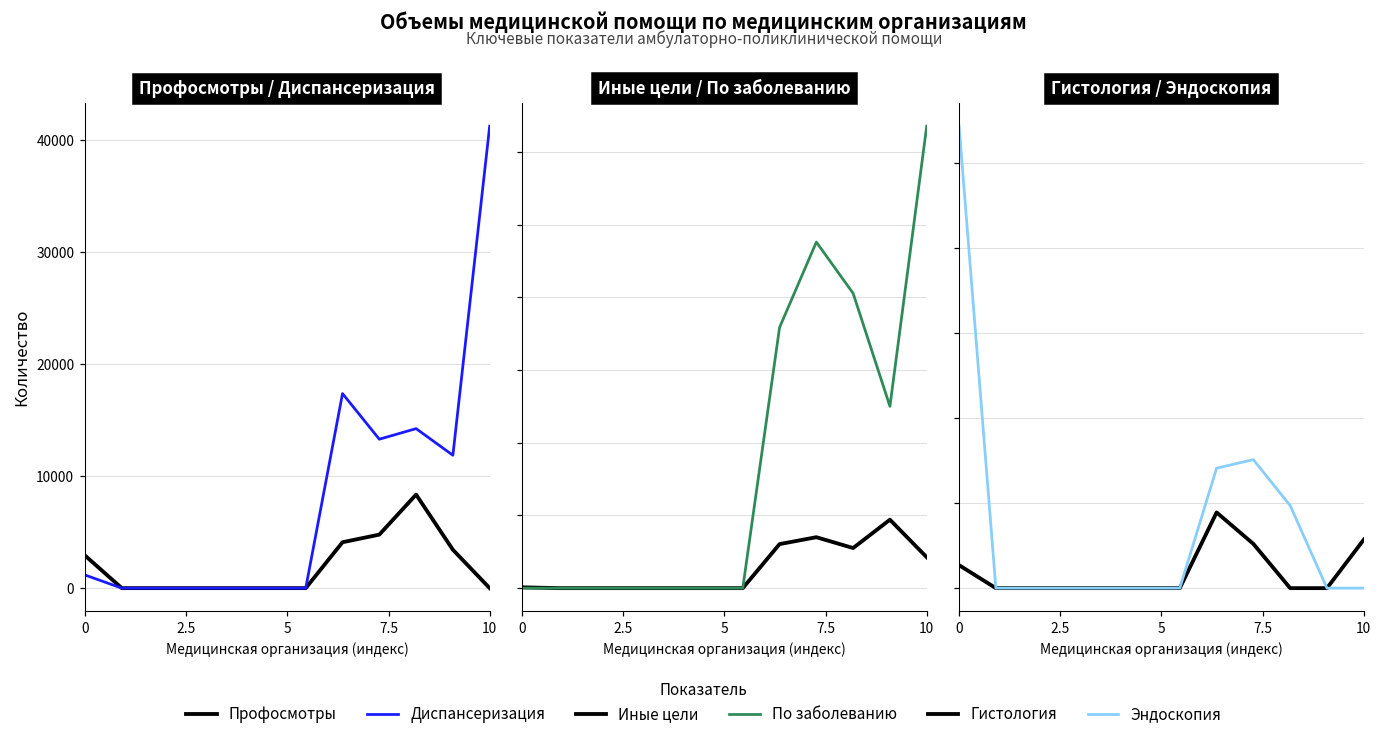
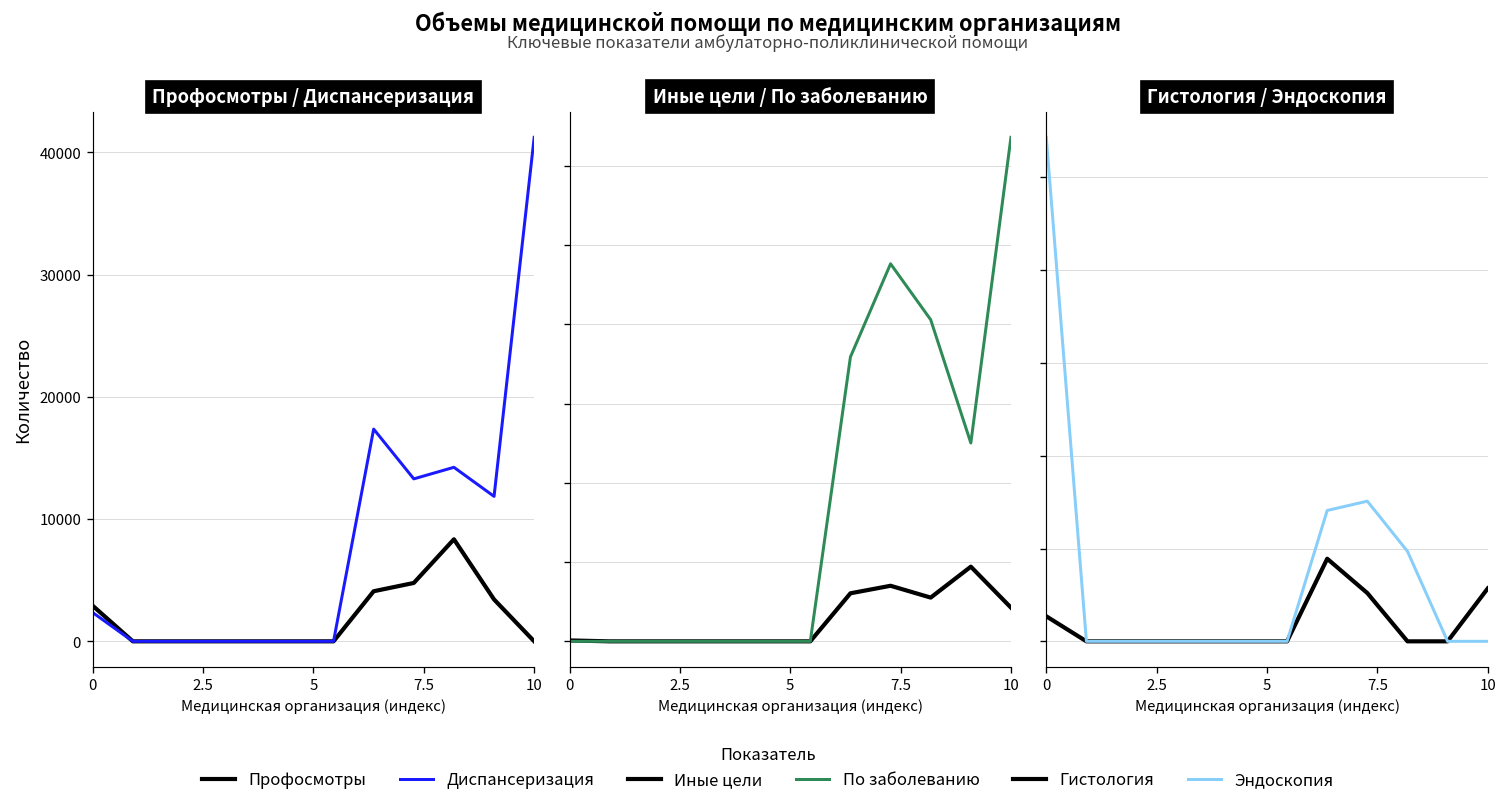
  {
    "Профосмотры / Диспансеризация": {
      "Профосмотры": {
        "0": 2900,
        "10": 0
      },
      "Диспансеризация": {
-       "0": 1200,
+       "0": 2400,
        "10": 41200
      }
    }
  }
